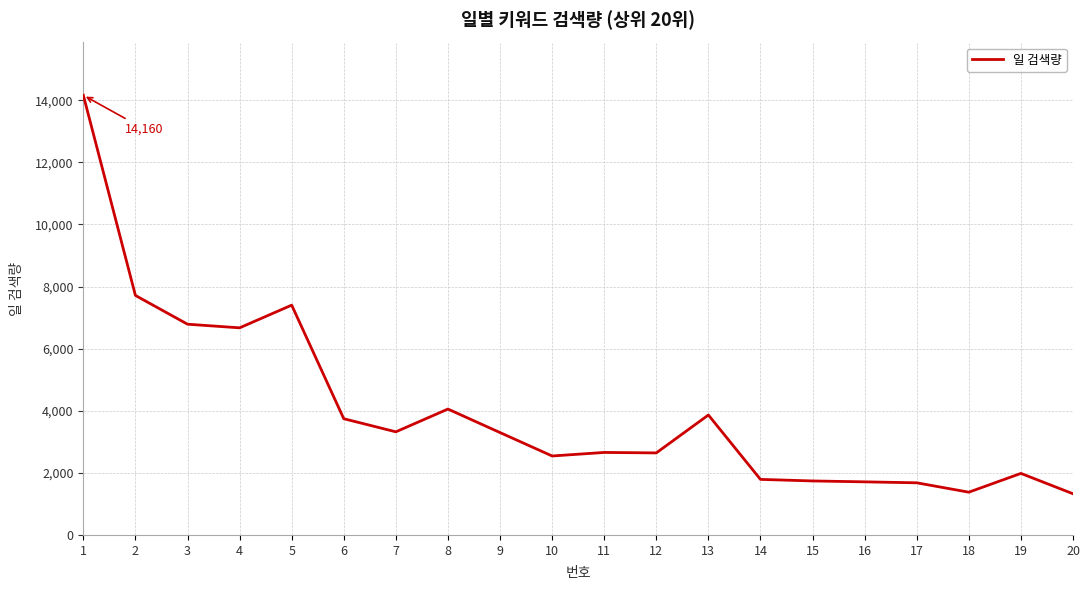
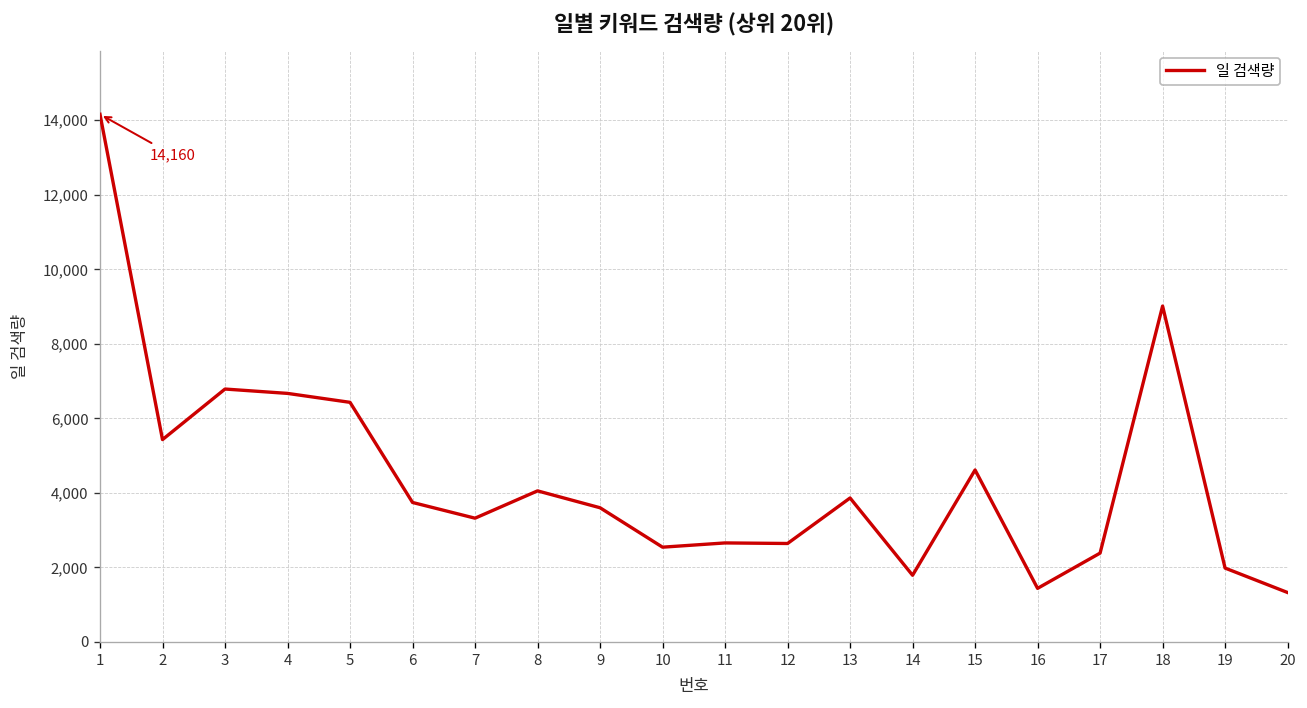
  {
-   "2": "7,700",
+   "2": "5,400",
    "3": "6,800",
    "4": "6,700",
-   "5": "7,400",
+   "5": "6,400",
    "6": "3,700",
    "7": "3,300",
    "8": "4,100",
-   "9": "3,300",
+   "9": "3,600",
    "10": "2,500",
    "11": "2,700",
    "12": "2,600",
    "13": "3,900",
    "14": "1,800",
-   "15": "1,700",
-   "16": "1,700",
-   "17": "1,700",
-   "18": "1,400",
+   "15": "4,600",
+   "16": "1,400",
+   "17": "2,400",
+   "18": "9,000",
    "19": "2,000",
    "20": "1,300"
  }
